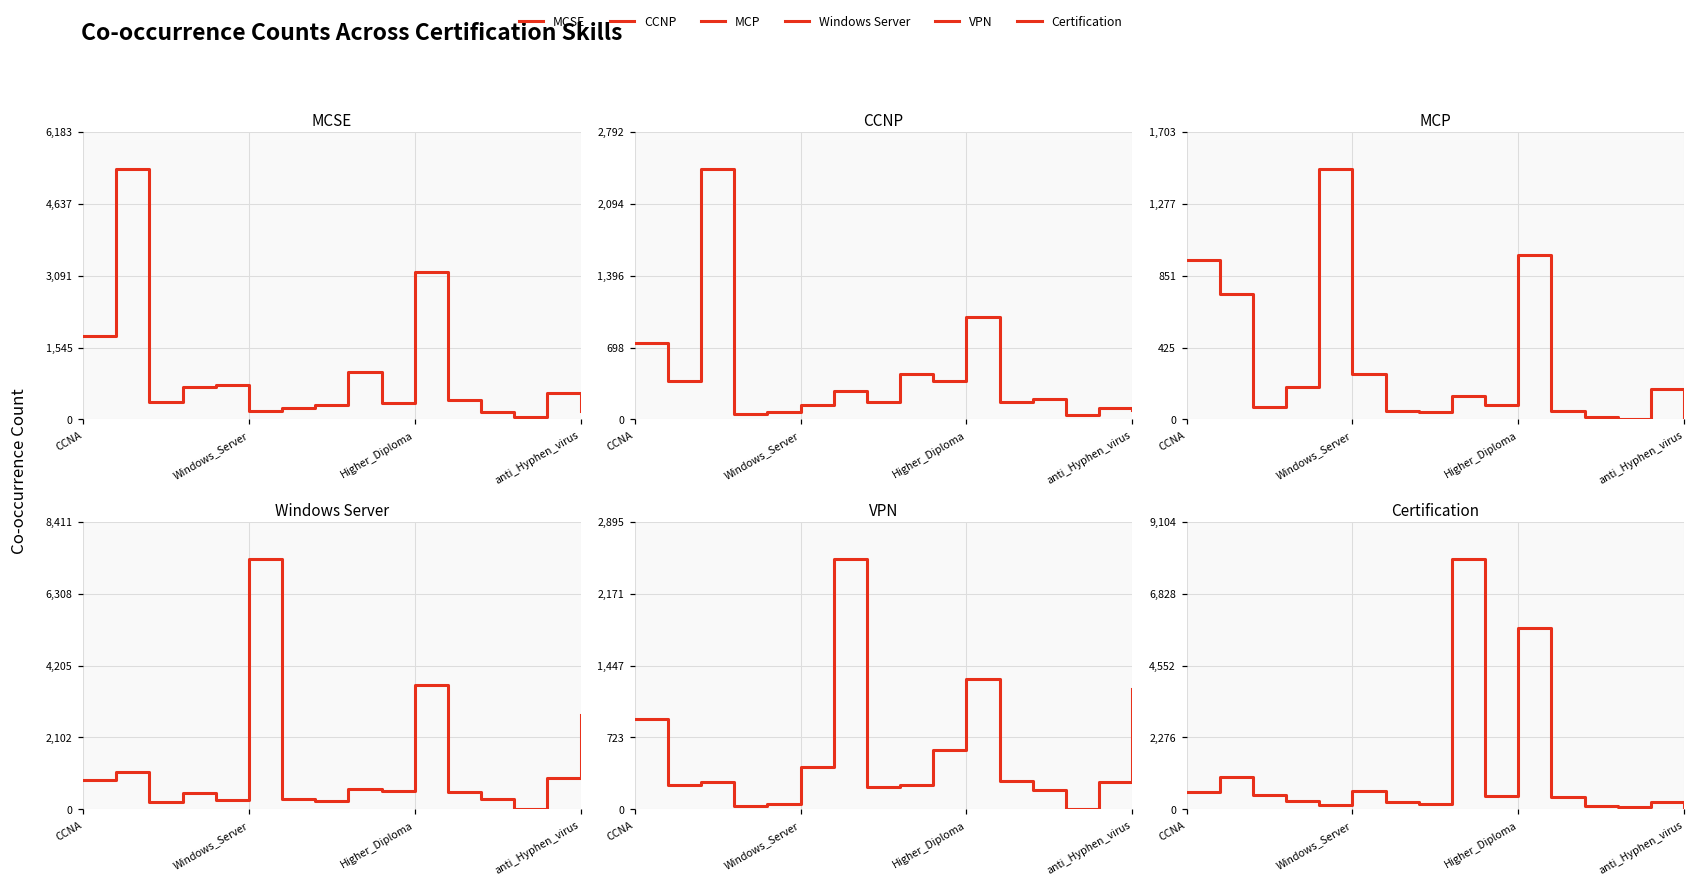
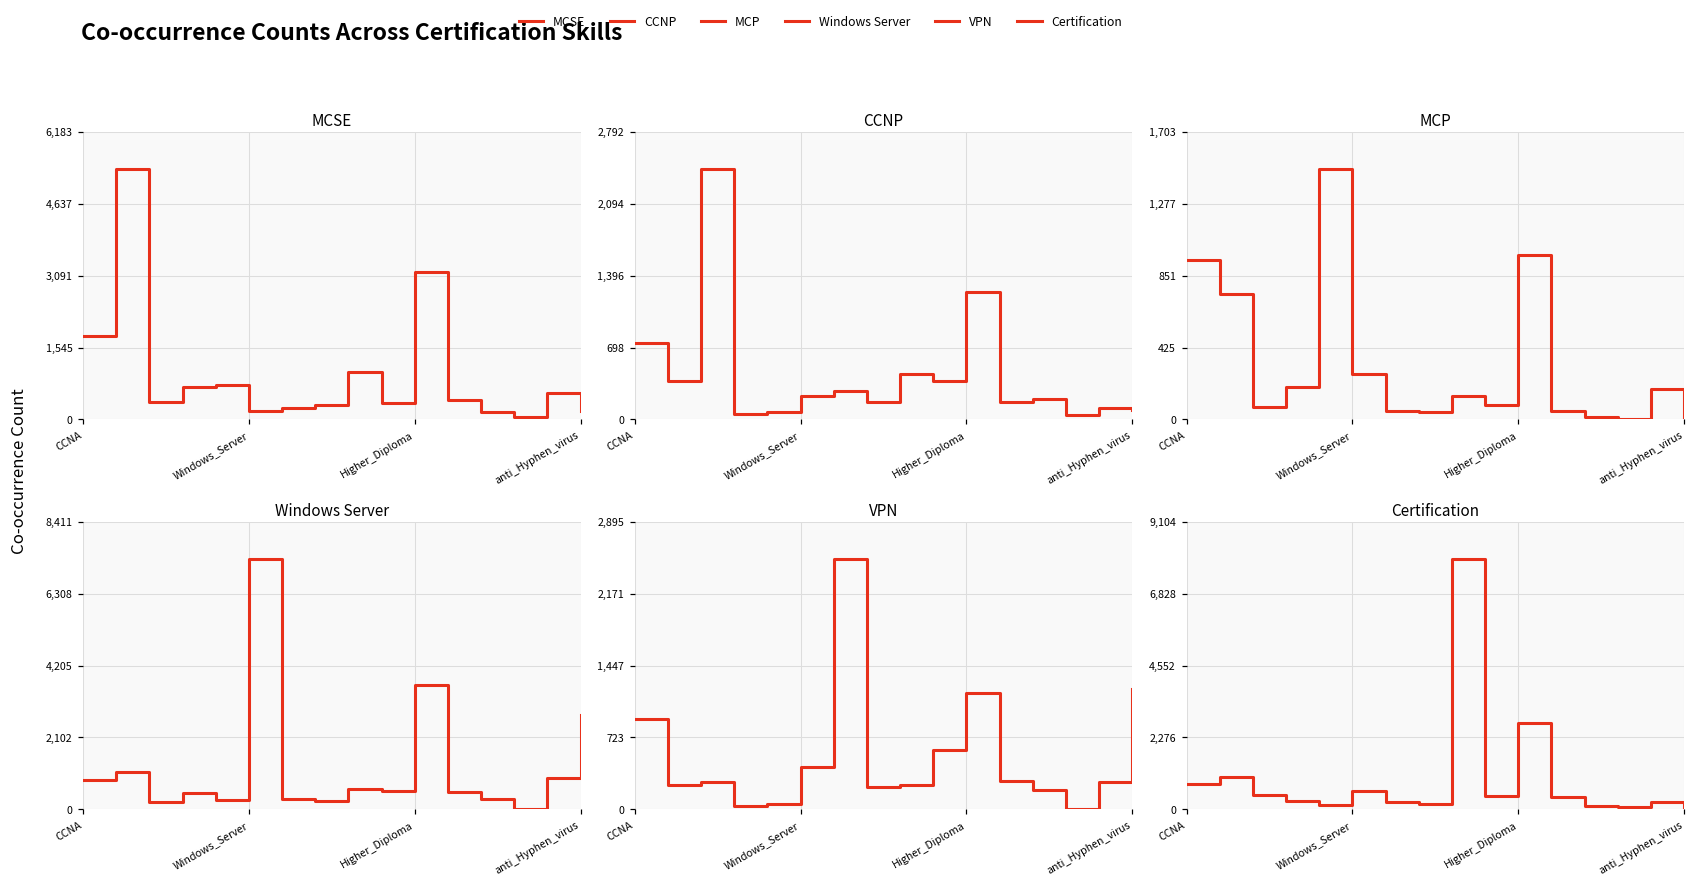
  {
    "MCSE": {
      "CCNA": "1,800",
      "Windows_Server": "200",
      "Higher_Diploma": "3,200",
      "anti_Hyphen_virus": "200"
    },
    "CCNP": {
      "CCNA": "700",
-     "Windows_Server": "100",
-     "Higher_Diploma": "1,000",
+     "Windows_Server": "200",
+     "Higher_Diploma": "1,200",
      "anti_Hyphen_virus": "100"
    },
    "MCP": {
      "CCNA": "950",
      "Windows_Server": "270",
      "Higher_Diploma": "980",
      "anti_Hyphen_virus": "10"
    },
    "Windows Server": {
      "CCNA": "900",
      "Windows_Server": "7,300",
      "Higher_Diploma": "3,700",
      "anti_Hyphen_virus": "2,800"
    },
    "VPN": {
      "CCNA": "900",
      "Windows_Server": "400",
-     "Higher_Diploma": "1,300",
+     "Higher_Diploma": "1,200",
      "anti_Hyphen_virus": "1,200"
    },
    "Certification": {
-     "CCNA": "500",
+     "CCNA": "800",
      "Windows_Server": "600",
-     "Higher_Diploma": "5,700",
+     "Higher_Diploma": "2,800",
      "anti_Hyphen_virus": "100"
    }
  }
